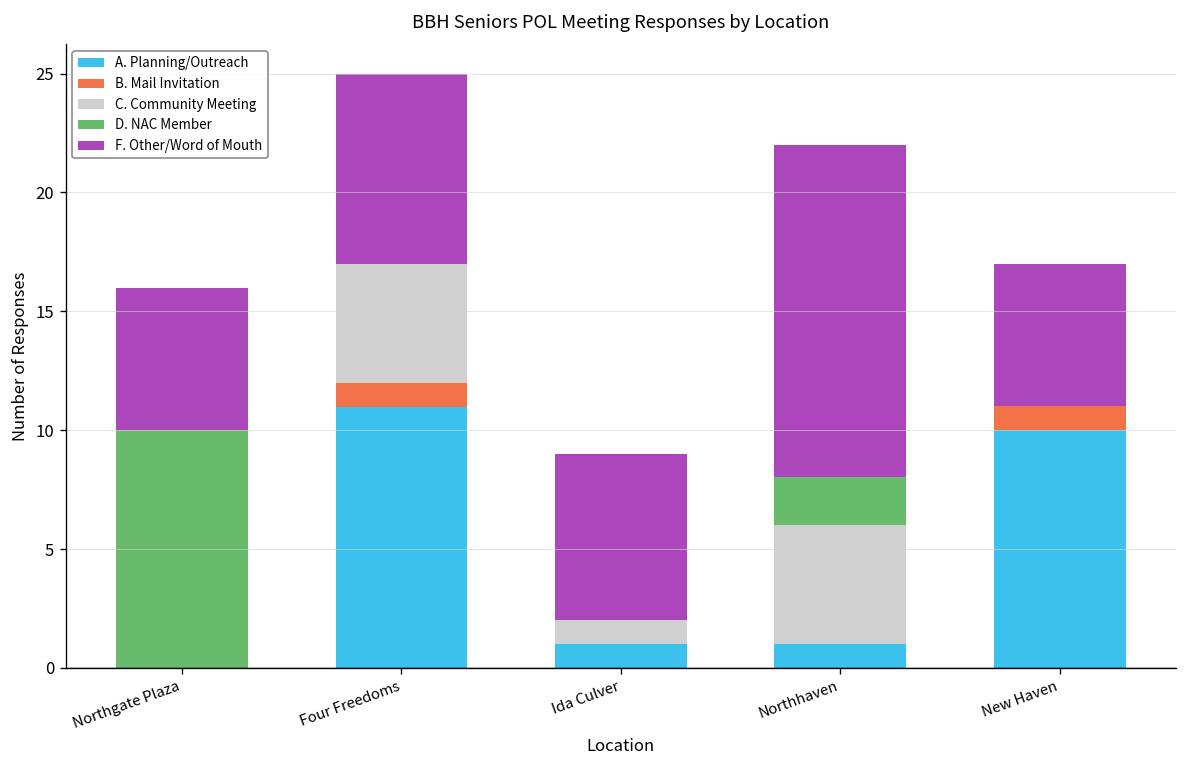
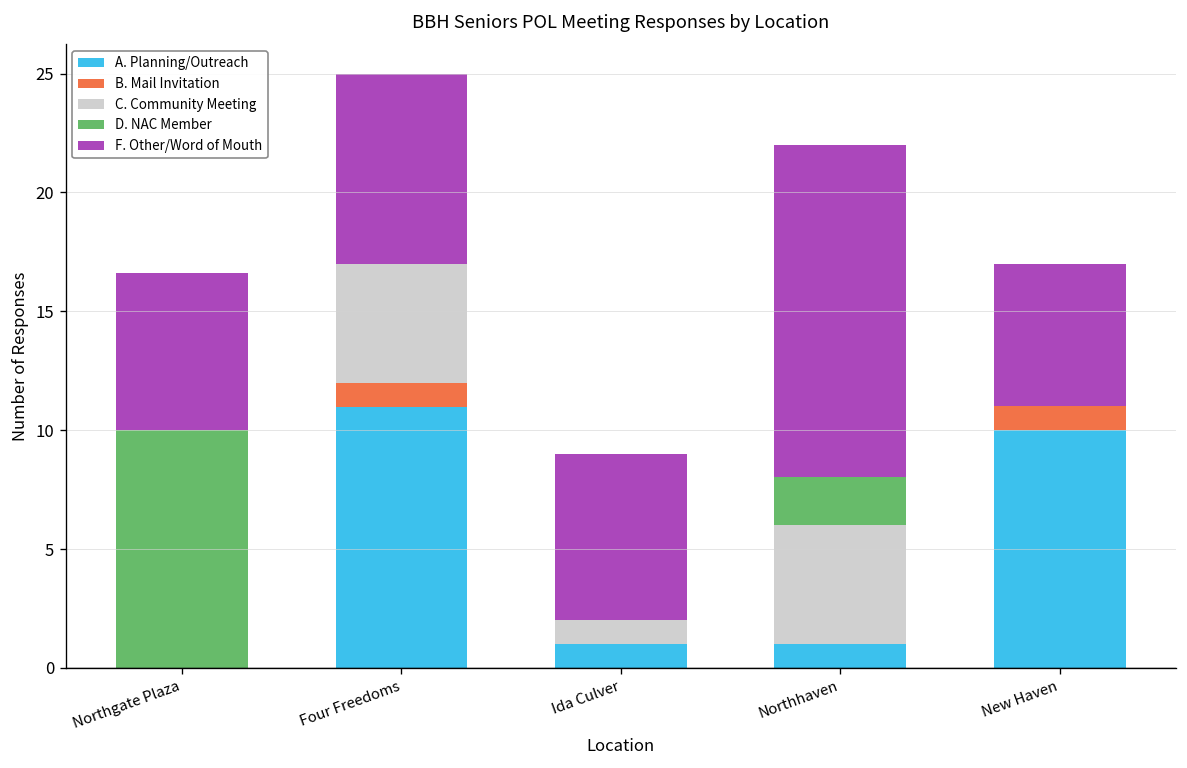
  {
    "B. Mail Invitation": {
      "Northgate Plaza": 0.0,
      "Four Freedoms": 1.0,
      "Ida Culver": 0.0,
      "Northhaven": 0.0,
      "New Haven": 1.0
    },
    "C. Community Meeting": {
      "Northgate Plaza": 0.0,
      "Four Freedoms": 5.0,
      "Ida Culver": 1.0,
      "Northhaven": 5.0,
      "New Haven": 0.0
    },
    "D. NAC Member": {
      "Northgate Plaza": 10.0,
      "Four Freedoms": 0.0,
      "Ida Culver": 0.0,
      "Northhaven": 2.0,
      "New Haven": 0.0
    },
    "F. Other/Word of Mouth": {
-     "Northgate Plaza": 6.0,
+     "Northgate Plaza": 6.6,
      "Four Freedoms": 8.0,
      "Ida Culver": 7.0,
      "Northhaven": 14.0,
      "New Haven": 6.0
    }
  }
